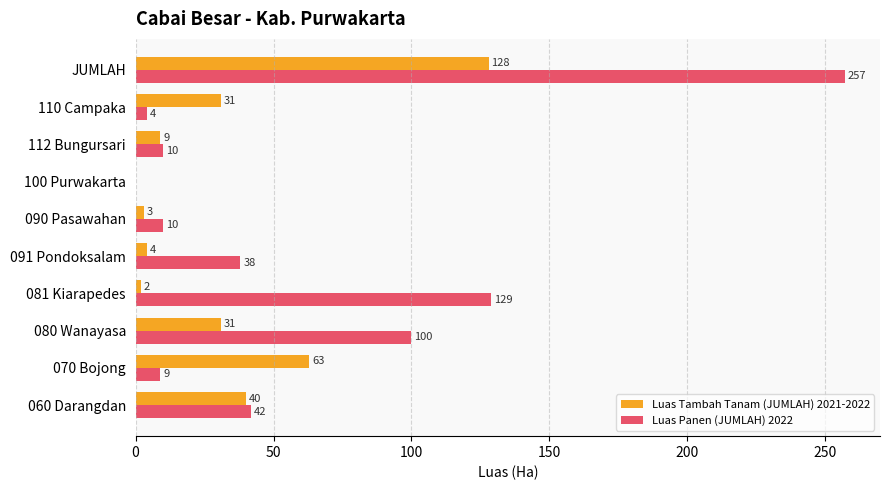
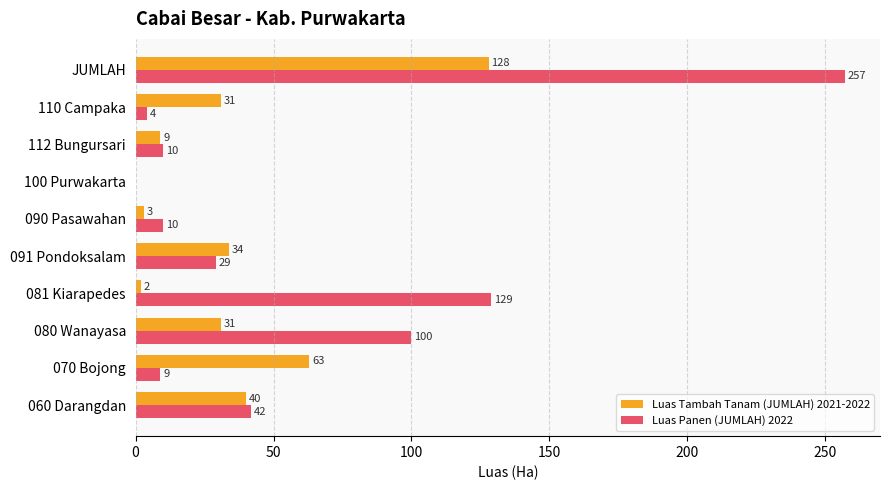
  {
    "Luas Tambah Tanam (JUMLAH) 2021-2022": {
      "JUMLAH": 128,
      "110 Campaka": 31,
      "112 Bungursari": 9,
      "090 Pasawahan": 3,
-     "091 Pondoksalam": 4,
+     "091 Pondoksalam": 34,
      "081 Kiarapedes": 2,
      "080 Wanayasa": 31,
      "070 Bojong": 63,
      "060 Darangdan": 40
    },
    "Luas Panen (JUMLAH) 2022": {
      "JUMLAH": 257,
      "110 Campaka": 4,
      "112 Bungursari": 10,
      "090 Pasawahan": 10,
-     "091 Pondoksalam": 38,
+     "091 Pondoksalam": 29,
      "081 Kiarapedes": 129,
      "080 Wanayasa": 100,
      "070 Bojong": 9,
      "060 Darangdan": 42
    }
  }
